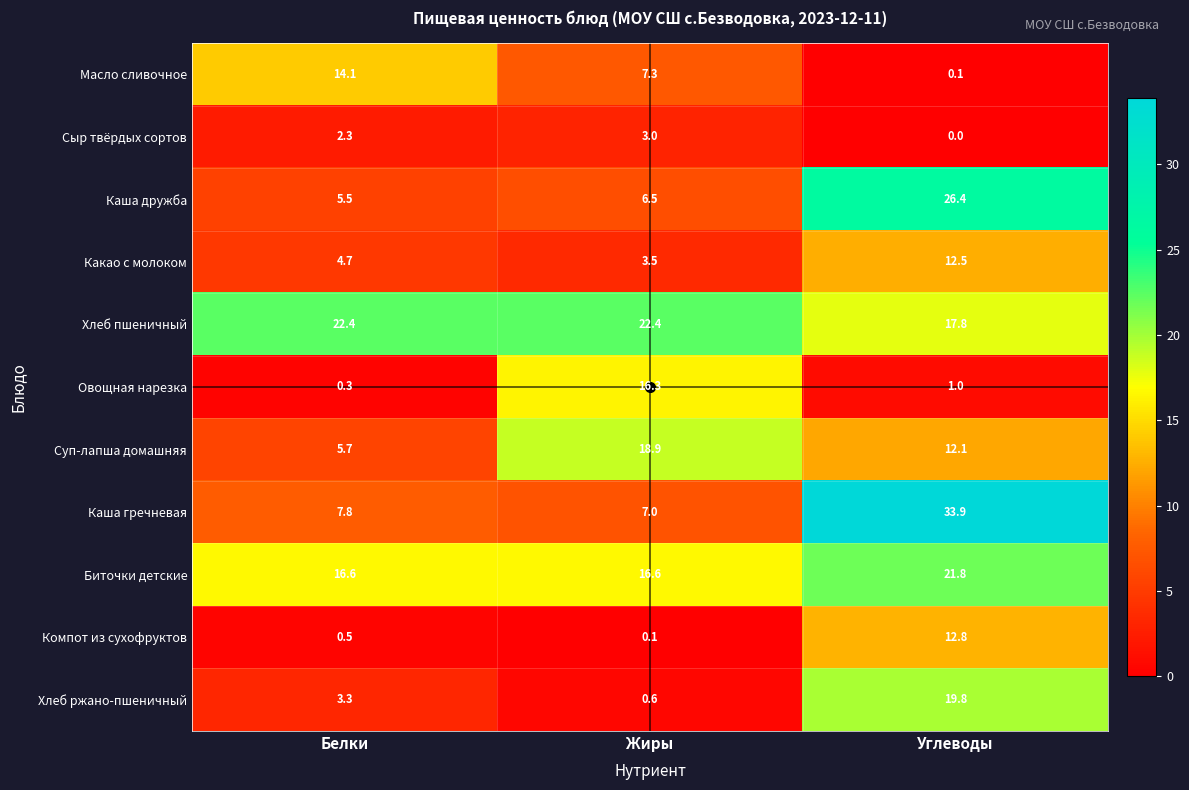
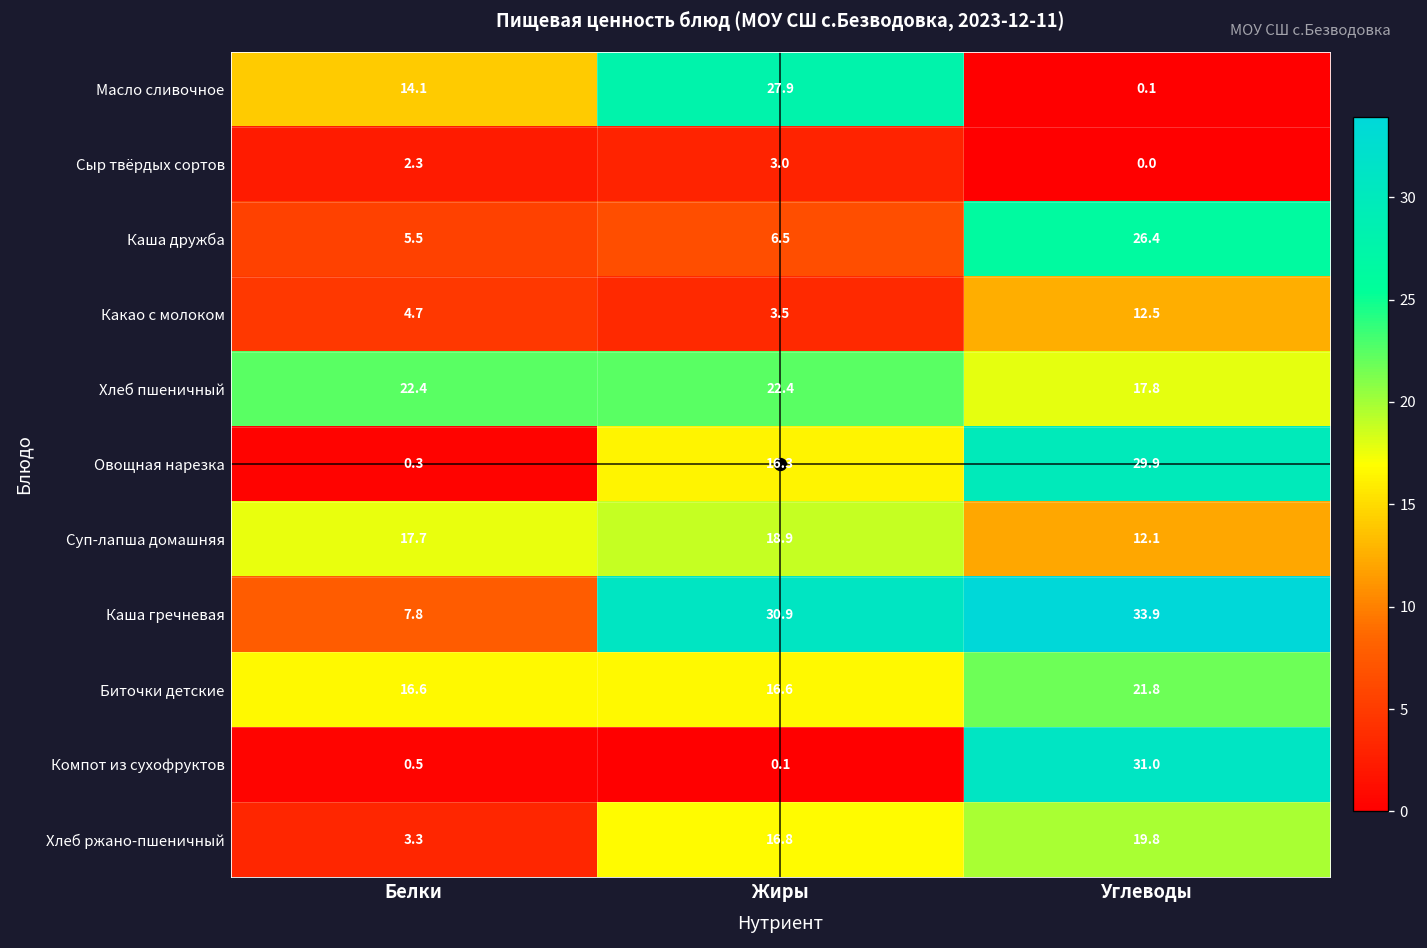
  {
    "Масло сливочное": {
      "Белки": 14.1,
-     "Жиры": 7.3,
+     "Жиры": 27.9,
      "Углеводы": 0.1
    },
    "Сыр твёрдых сортов": {
      "Белки": 2.3,
      "Жиры": 3.0,
      "Углеводы": 0.0
    },
    "Каша дружба": {
      "Белки": 5.5,
      "Жиры": 6.5,
      "Углеводы": 26.4
    },
    "Какао с молоком": {
      "Белки": 4.7,
      "Жиры": 3.5,
      "Углеводы": 12.5
    },
    "Хлеб пшеничный": {
      "Белки": 22.4,
      "Жиры": 22.4,
      "Углеводы": 17.8
    },
    "Овощная нарезка": {
      "Белки": 0.3,
-     "Углеводы": 1.0
+     "Углеводы": 29.9
    },
    "Суп-лапша домашняя": {
-     "Белки": 5.7,
+     "Белки": 17.7,
      "Жиры": 18.9,
      "Углеводы": 12.1
    },
    "Каша гречневая": {
      "Белки": 7.8,
-     "Жиры": 7.0,
+     "Жиры": 30.9,
      "Углеводы": 33.9
    },
    "Биточки детские": {
      "Белки": 16.6,
      "Жиры": 16.6,
      "Углеводы": 21.8
    },
    "Компот из сухофруктов": {
      "Белки": 0.5,
      "Жиры": 0.1,
-     "Углеводы": 12.8
+     "Углеводы": 31.0
    },
    "Хлеб ржано-пшеничный": {
      "Белки": 3.3,
-     "Жиры": 0.6,
+     "Жиры": 16.8,
      "Углеводы": 19.8
    }
  }
